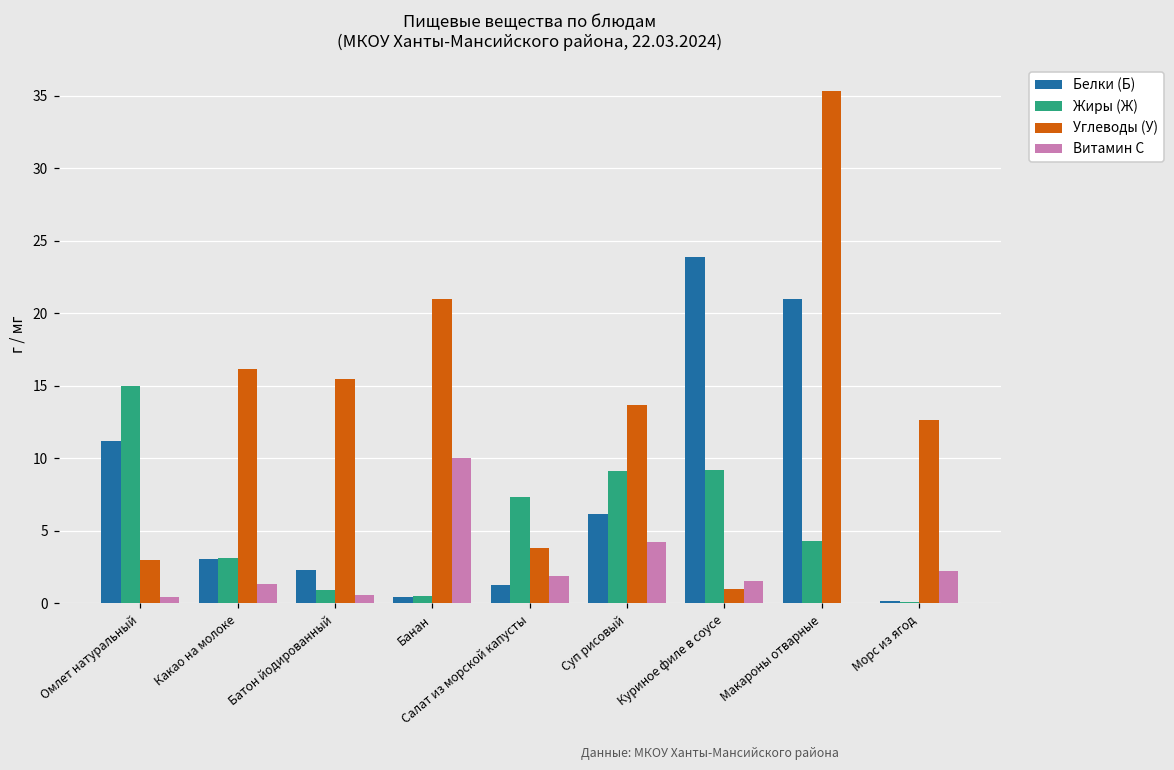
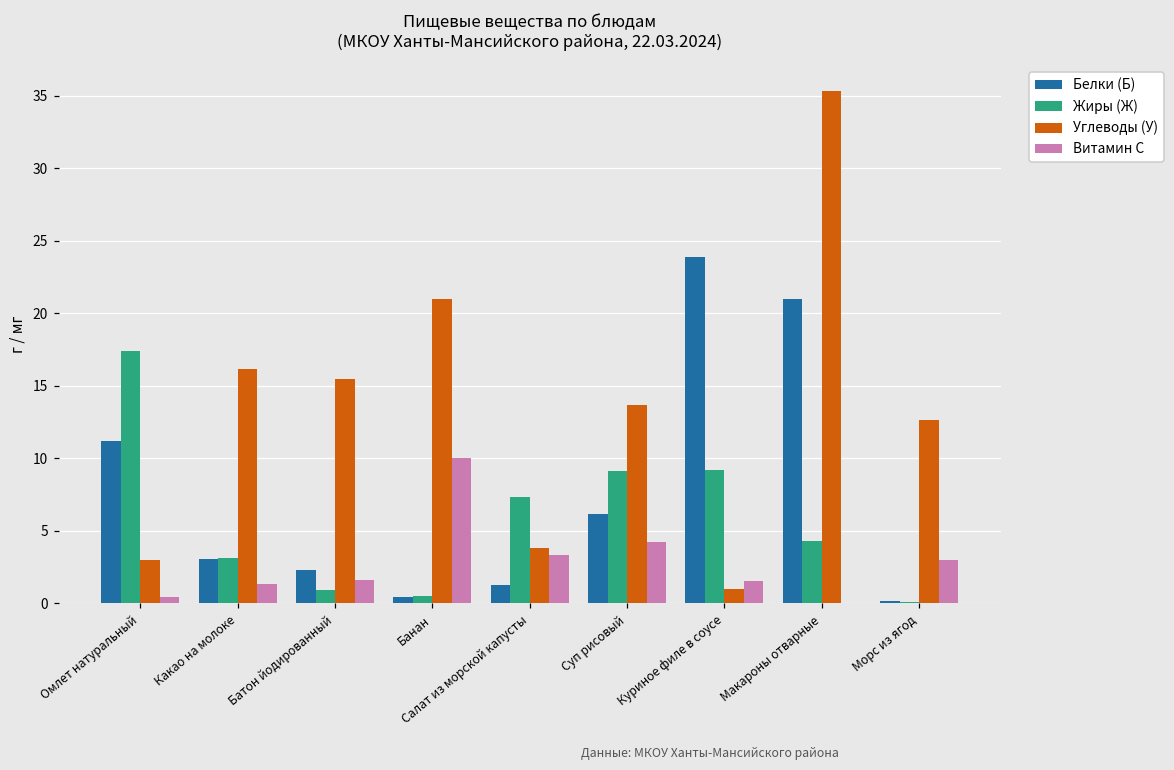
  {
    "Белки (Б)": {
      "Омлет натуральный": 11.2,
      "Какао на молоке": 3.1,
      "Батон йодированный": 2.3,
      "Банан": 0.4,
      "Салат из морской капусты": 1.3,
      "Суп рисовый": 6.2,
      "Куриное филе в соусе": 23.9,
      "Макароны отварные": 21.0
    },
    "Жиры (Ж)": {
-     "Омлет натуральный": 15.0,
+     "Омлет натуральный": 17.4,
      "Какао на молоке": 3.1,
      "Батон йодированный": 0.9,
      "Банан": 0.5,
      "Салат из морской капусты": 7.3,
      "Суп рисовый": 9.1,
      "Куриное филе в соусе": 9.2,
      "Макароны отварные": 4.3
    },
    "Углеводы (У)": {
      "Омлет натуральный": 3.0,
      "Какао на молоке": 16.2,
      "Батон йодированный": 15.5,
      "Банан": 21.0,
      "Салат из морской капусты": 3.8,
      "Суп рисовый": 13.6,
      "Куриное филе в соусе": 1.0,
      "Макароны отварные": 35.3,
      "Морс из ягод": 12.6
    },
    "Витамин С": {
      "Омлет натуральный": 0.4,
      "Какао на молоке": 1.3,
-     "Батон йодированный": 0.6,
+     "Батон йодированный": 1.6,
      "Банан": 10.0,
-     "Салат из морской капусты": 1.9,
+     "Салат из морской капусты": 3.3,
      "Суп рисовый": 4.2,
      "Куриное филе в соусе": 1.6,
      "Макароны отварные": 0.0,
-     "Морс из ягод": 2.2
+     "Морс из ягод": 3.0
    }
  }
